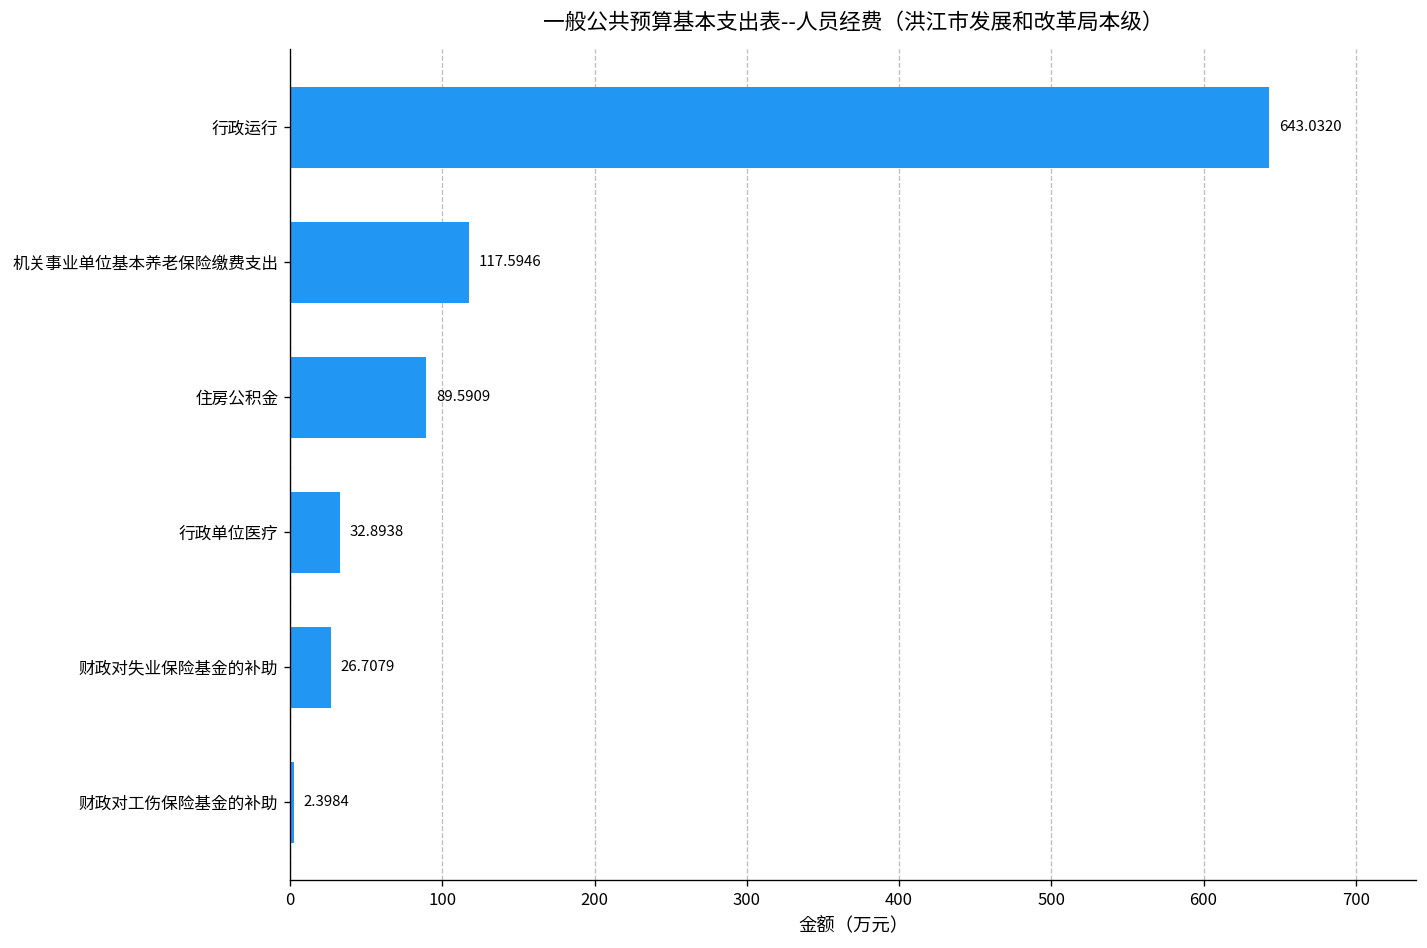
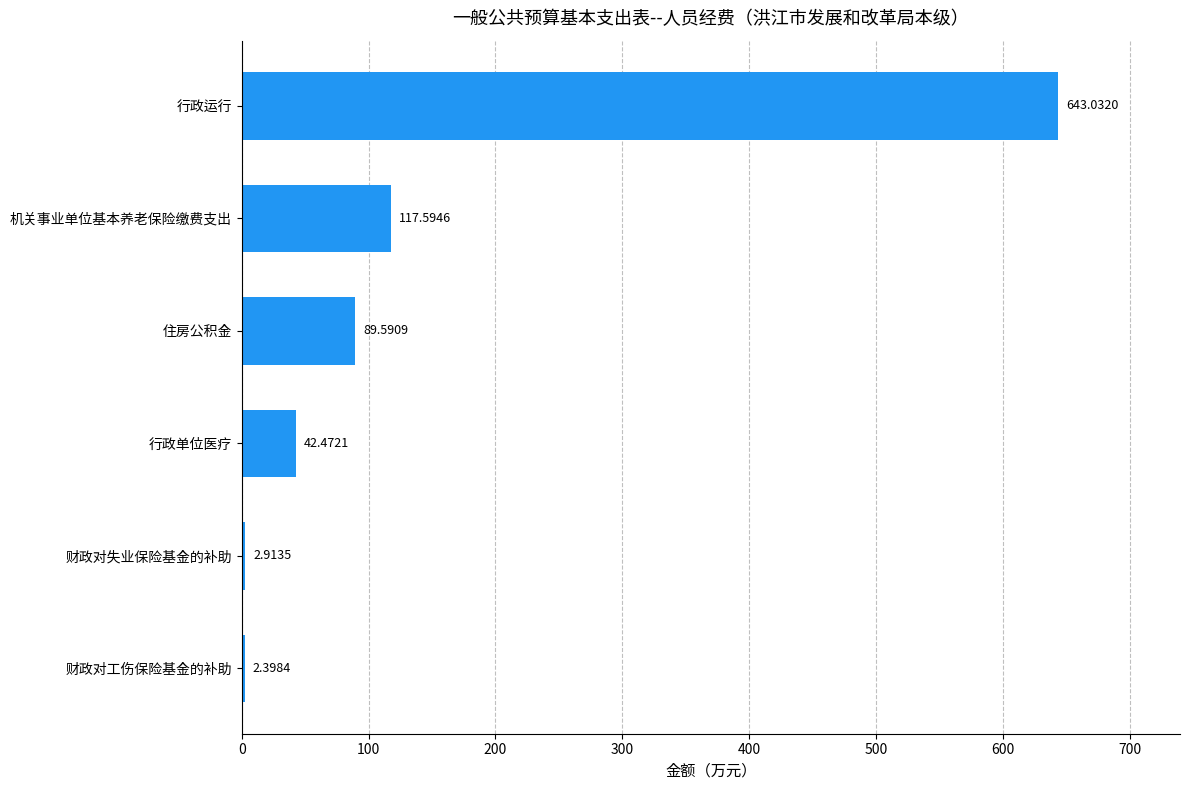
  {
    "行政运行": 643.0320,
    "机关事业单位基本养老保险缴费支出": 117.5946,
    "住房公积金": 89.5909,
-   "行政单位医疗": 32.8938,
-   "财政对失业保险基金的补助": 26.7079,
+   "行政单位医疗": 42.4721,
+   "财政对失业保险基金的补助": 2.9135,
    "财政对工伤保险基金的补助": 2.3984
  }
